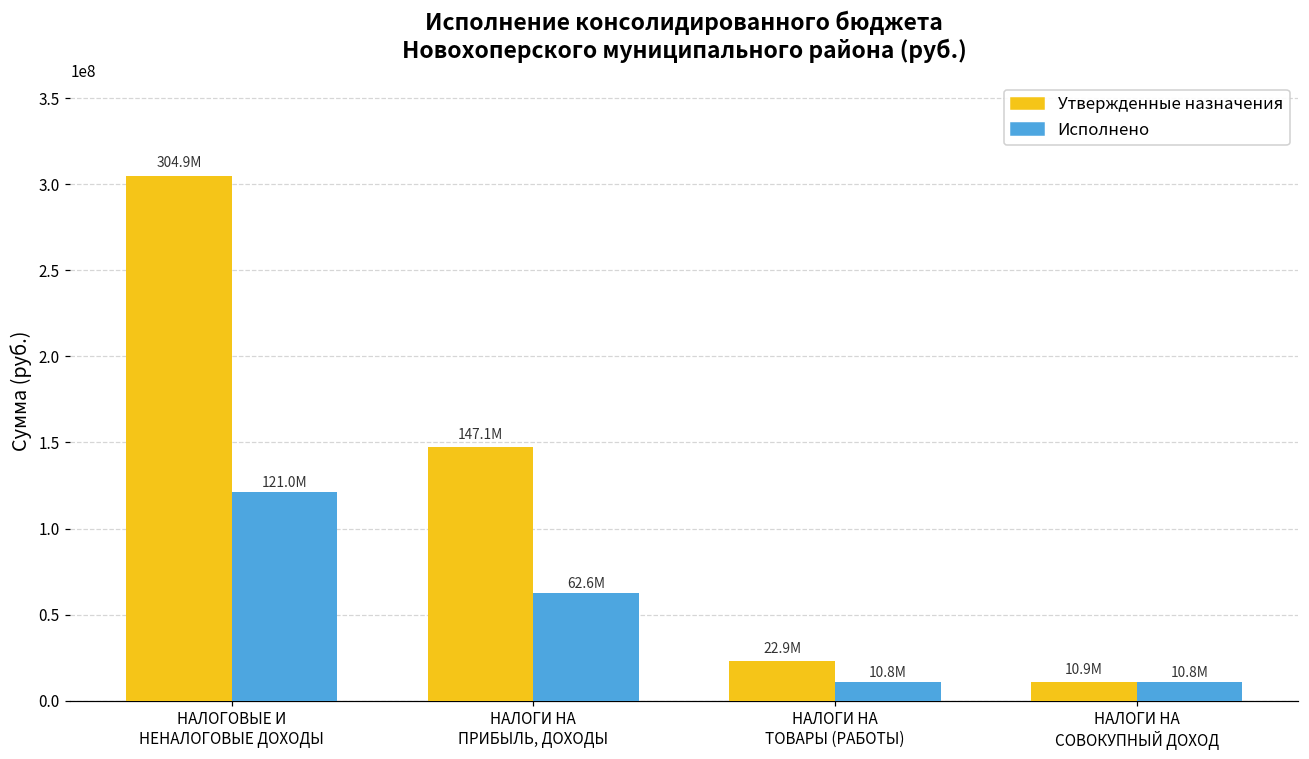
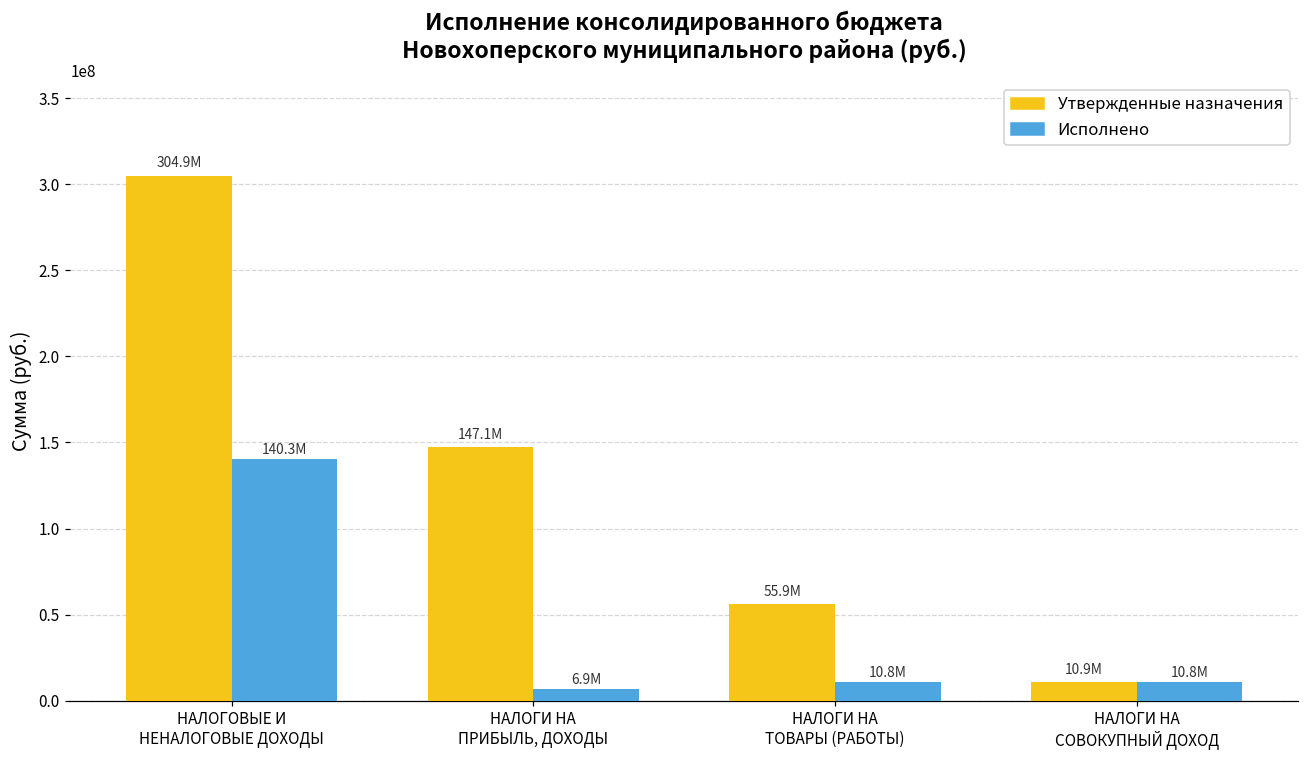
  {
    "Утвержденные назначения": {
      "НАЛОГОВЫЕ И НЕНАЛОГОВЫЕ ДОХОДЫ": "304.9M",
      "НАЛОГИ НА ПРИБЫЛЬ, ДОХОДЫ": "147.1M",
-     "НАЛОГИ НА ТОВАРЫ (РАБОТЫ)": "22.9M",
+     "НАЛОГИ НА ТОВАРЫ (РАБОТЫ)": "55.9M",
      "НАЛОГИ НА СОВОКУПНЫЙ ДОХОД": "10.9M"
    },
    "Исполнено": {
-     "НАЛОГОВЫЕ И НЕНАЛОГОВЫЕ ДОХОДЫ": "121.0M",
-     "НАЛОГИ НА ПРИБЫЛЬ, ДОХОДЫ": "62.6M",
+     "НАЛОГОВЫЕ И НЕНАЛОГОВЫЕ ДОХОДЫ": "140.3M",
+     "НАЛОГИ НА ПРИБЫЛЬ, ДОХОДЫ": "6.9M",
      "НАЛОГИ НА ТОВАРЫ (РАБОТЫ)": "10.8M",
      "НАЛОГИ НА СОВОКУПНЫЙ ДОХОД": "10.8M"
    }
  }
